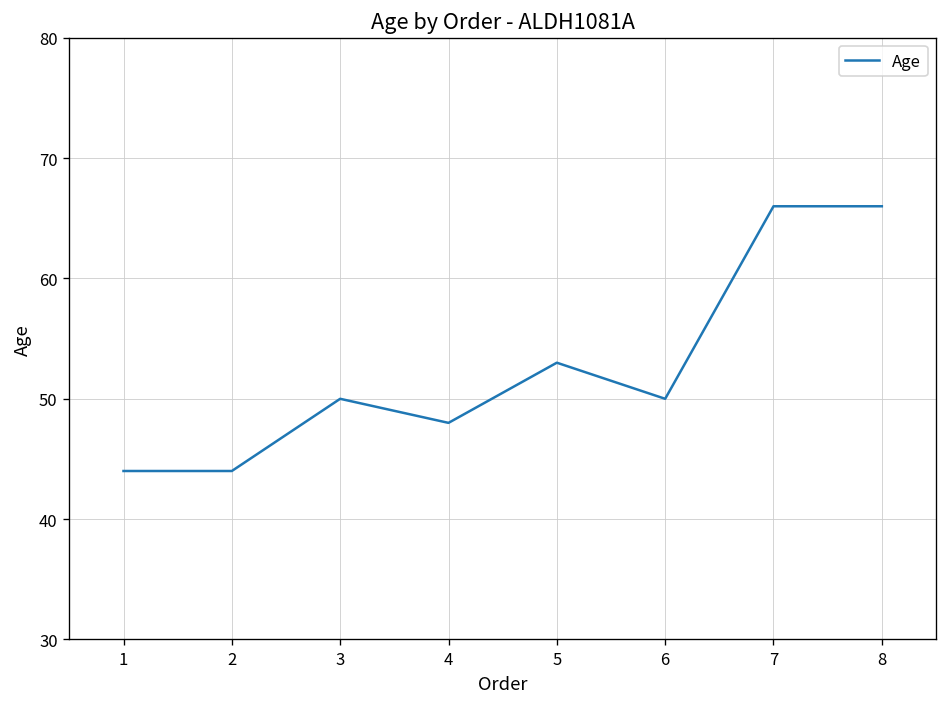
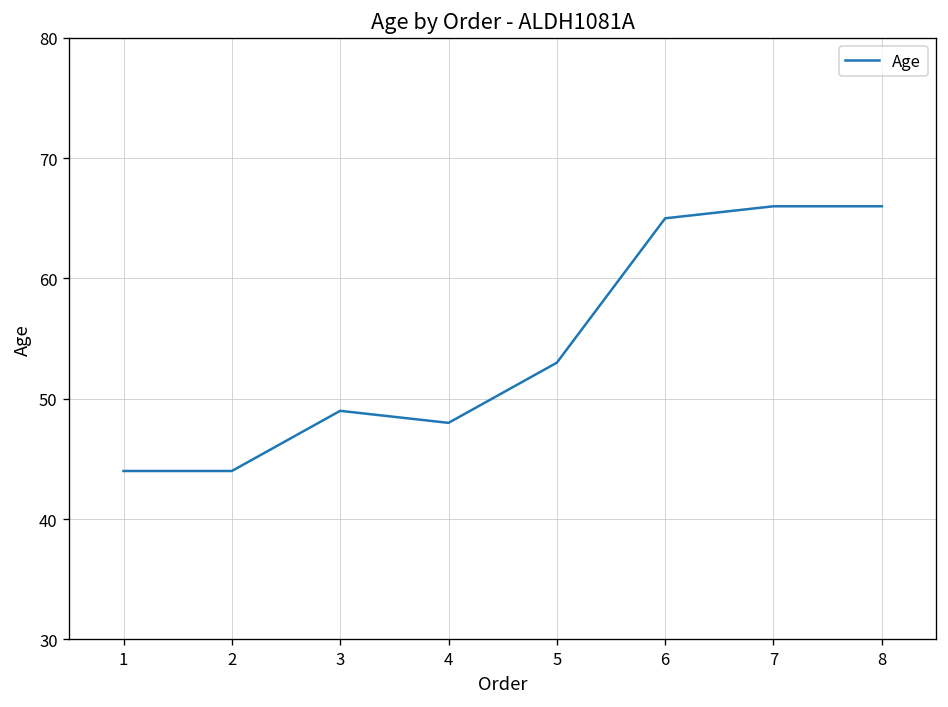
  {
    "1": 44,
    "2": 44,
-   "3": 50,
+   "3": 49,
    "4": 48,
    "5": 53,
-   "6": 50,
+   "6": 65,
    "7": 66,
    "8": 66
  }
